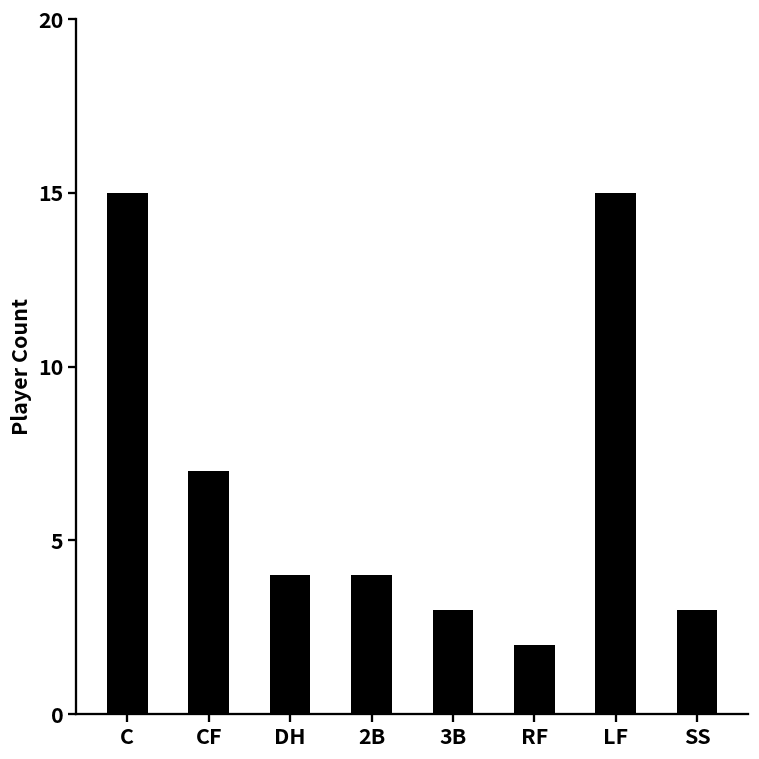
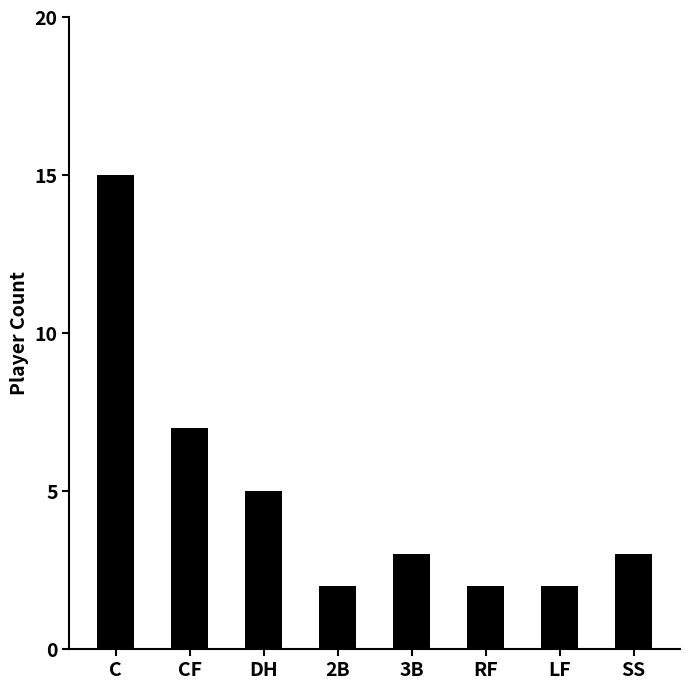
  {
    "C": 15,
    "CF": 7,
-   "DH": 4,
-   "2B": 4,
+   "DH": 5,
+   "2B": 2,
    "3B": 3,
    "RF": 2,
-   "LF": 15,
+   "LF": 2,
    "SS": 3
  }
